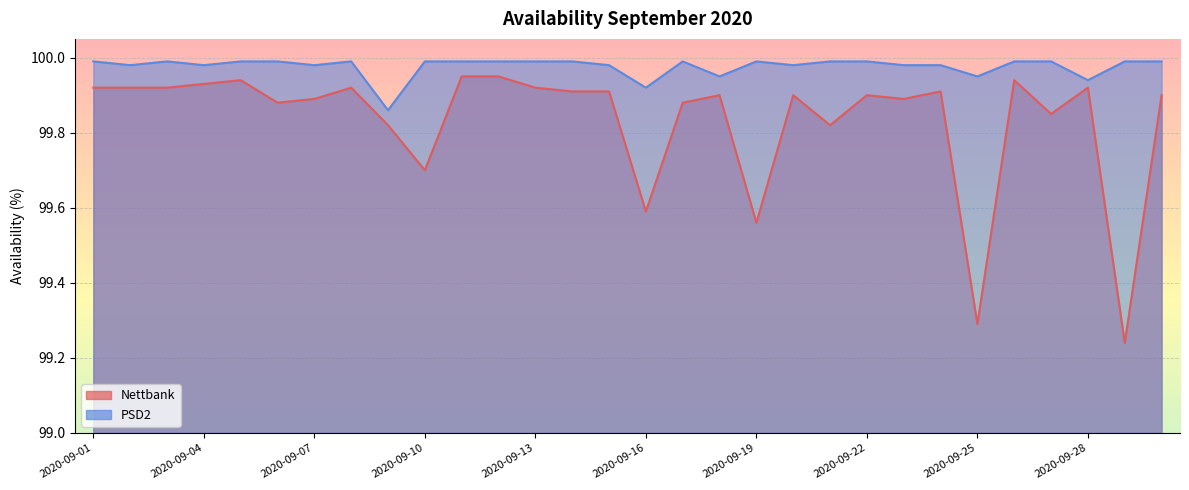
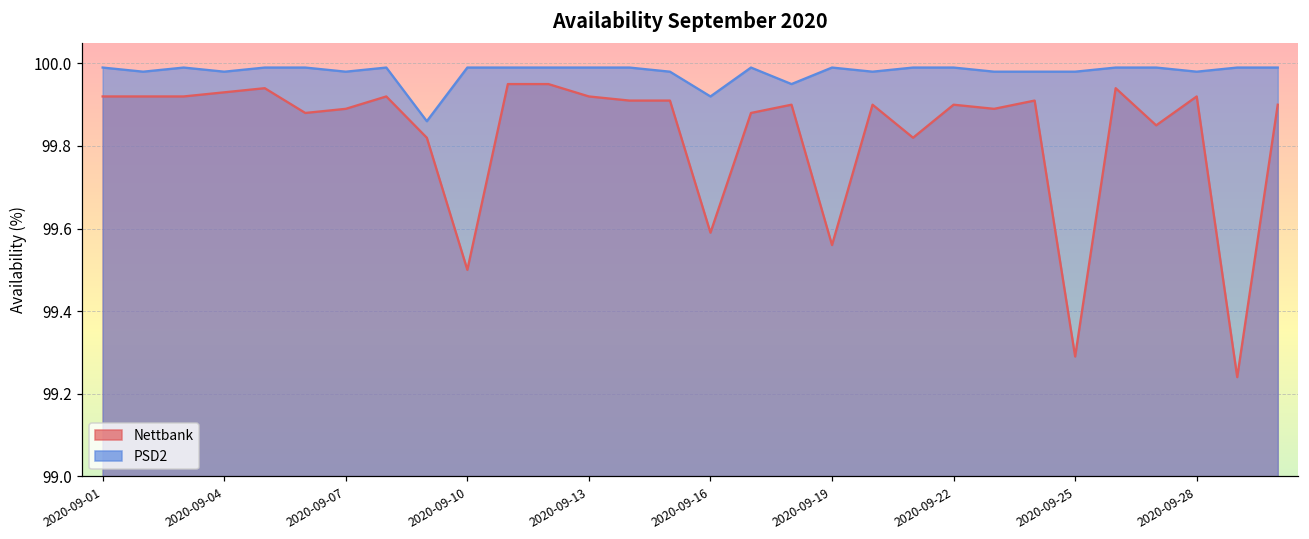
  {
    "Nettbank": {
      "2020-09-01": 99.92,
      "2020-09-04": 99.93,
      "2020-09-07": 99.89,
-     "2020-09-10": 99.7,
+     "2020-09-10": 99.5,
      "2020-09-13": 99.92,
      "2020-09-16": 99.59,
      "2020-09-19": 99.56,
      "2020-09-22": 99.9,
      "2020-09-25": 99.29,
      "2020-09-28": 99.92
    },
    "PSD2": {
      "2020-09-01": 99.99,
      "2020-09-04": 99.98,
      "2020-09-07": 99.98,
      "2020-09-10": 99.99,
      "2020-09-13": 99.99,
      "2020-09-16": 99.92,
      "2020-09-19": 99.99,
      "2020-09-22": 99.99,
-     "2020-09-25": 99.95,
-     "2020-09-28": 99.94
+     "2020-09-25": 99.98,
+     "2020-09-28": 99.98
    }
  }
